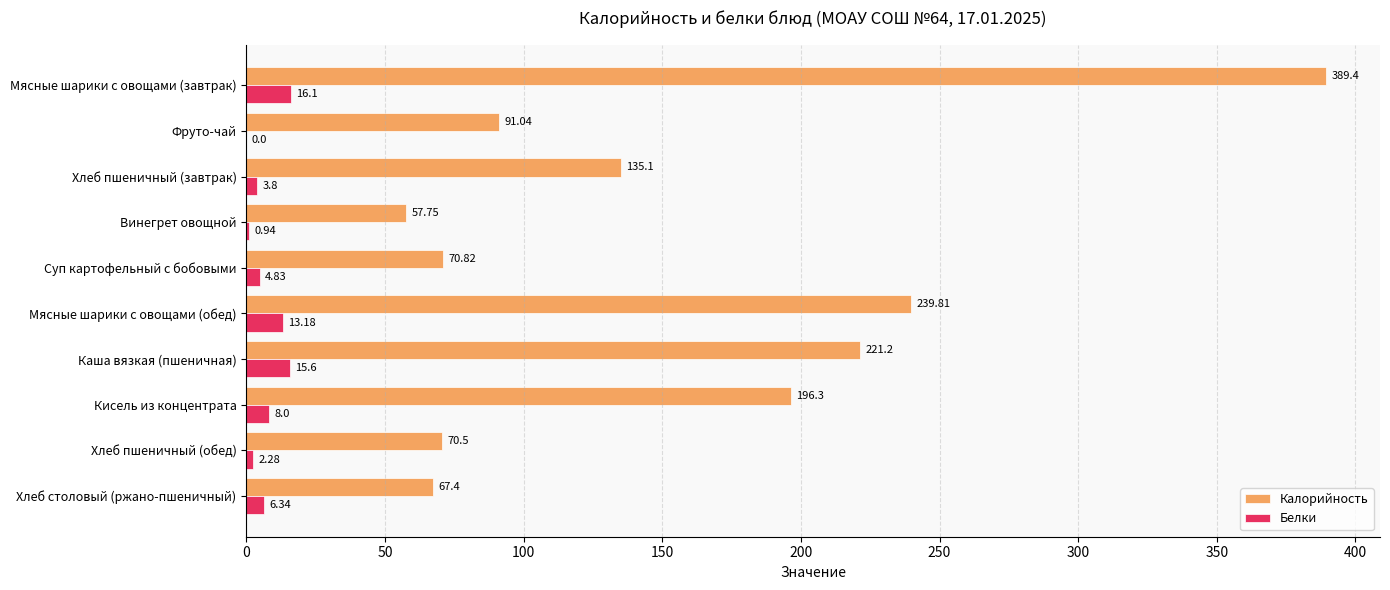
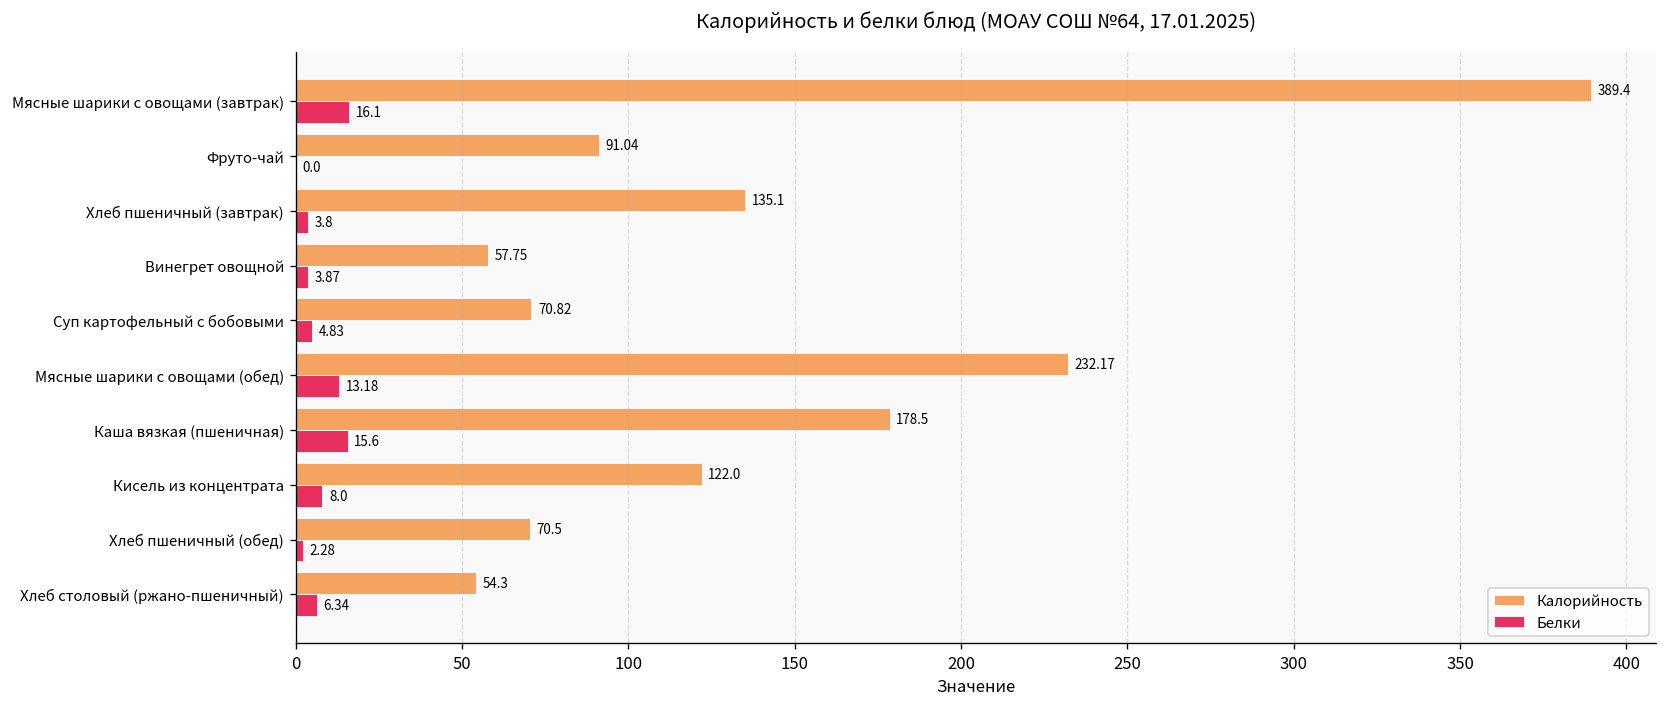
  {
    "Калорийность": {
      "Мясные шарики с овощами (завтрак)": 389.4,
      "Фруто-чай": 91.04,
      "Хлеб пшеничный (завтрак)": 135.1,
      "Винегрет овощной": 57.75,
      "Суп картофельный с бобовыми": 70.82,
-     "Мясные шарики с овощами (обед)": 239.81,
-     "Каша вязкая (пшеничная)": 221.2,
-     "Кисель из концентрата": 196.3,
+     "Мясные шарики с овощами (обед)": 232.17,
+     "Каша вязкая (пшеничная)": 178.5,
+     "Кисель из концентрата": 122.0,
      "Хлеб пшеничный (обед)": 70.5,
-     "Хлеб столовый (ржано-пшеничный)": 67.4
+     "Хлеб столовый (ржано-пшеничный)": 54.3
    },
    "Белки": {
      "Мясные шарики с овощами (завтрак)": 16.1,
      "Фруто-чай": 0.0,
      "Хлеб пшеничный (завтрак)": 3.8,
-     "Винегрет овощной": 0.94,
+     "Винегрет овощной": 3.87,
      "Суп картофельный с бобовыми": 4.83,
      "Мясные шарики с овощами (обед)": 13.18,
      "Каша вязкая (пшеничная)": 15.6,
      "Кисель из концентрата": 8.0,
      "Хлеб пшеничный (обед)": 2.28,
      "Хлеб столовый (ржано-пшеничный)": 6.34
    }
  }
